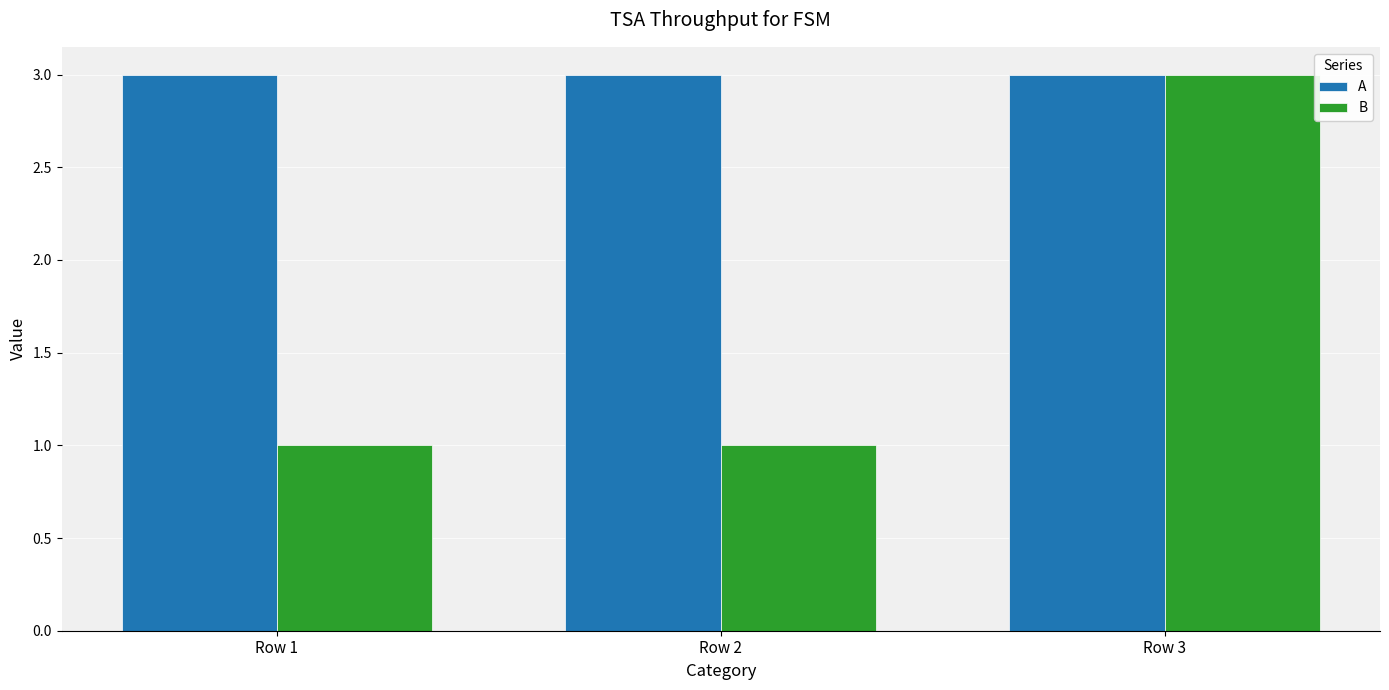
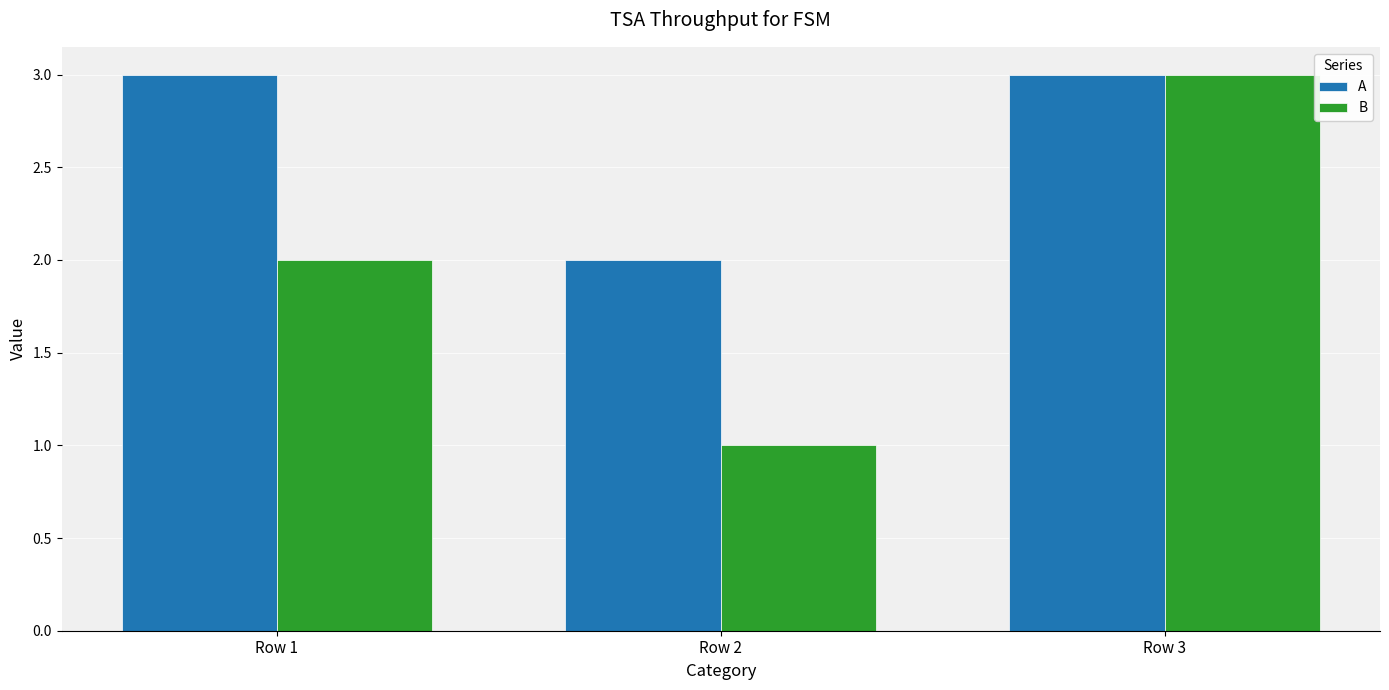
  {
    "A": {
      "Row 1": 3,
-     "Row 2": 3,
+     "Row 2": 2,
      "Row 3": 3
    },
    "B": {
-     "Row 1": 1,
+     "Row 1": 2,
      "Row 2": 1,
      "Row 3": 3
    }
  }
